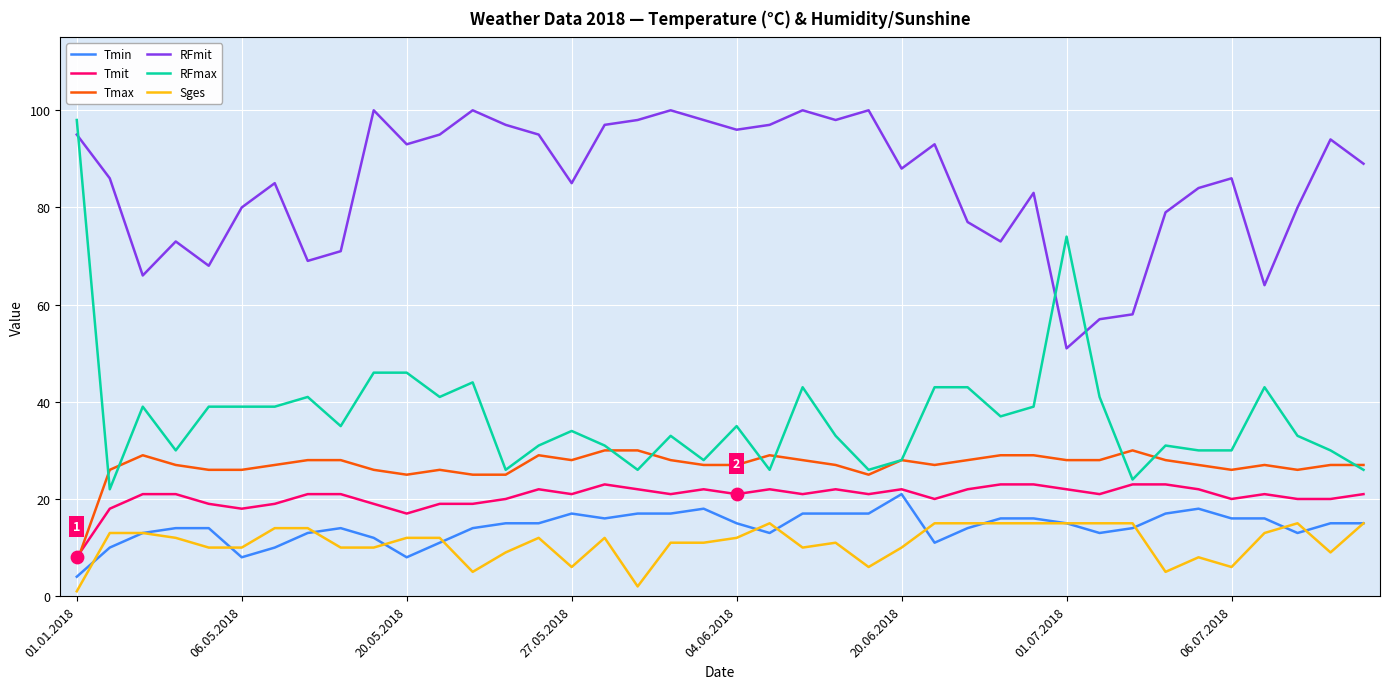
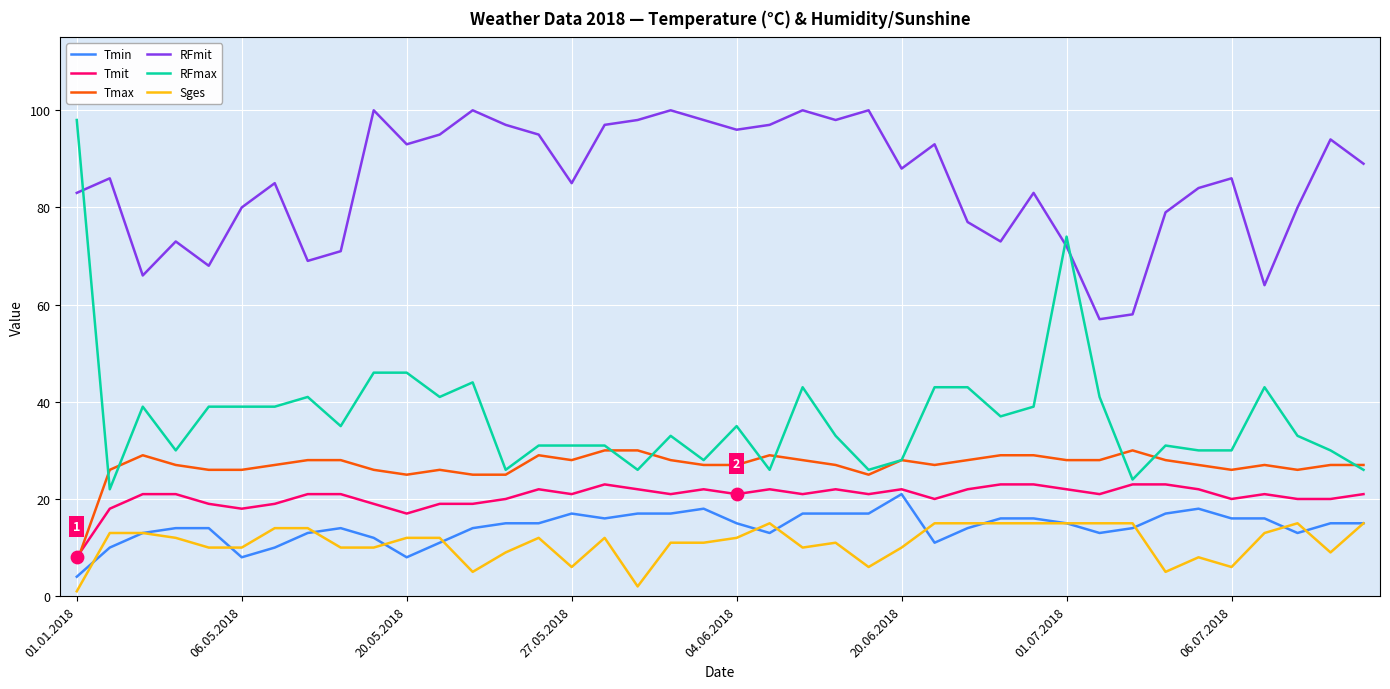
  {
    "Tmin": {
      "01.01.2018": 4,
      "06.05.2018": 8,
      "20.05.2018": 8,
      "27.05.2018": 17,
      "04.06.2018": 15,
      "20.06.2018": 21,
      "06.07.2018": 16
    },
    "Tmax": {
      "01.01.2018": 7,
      "06.05.2018": 26,
      "20.05.2018": 25,
      "27.05.2018": 28,
      "01.07.2018": 28,
      "06.07.2018": 26
    },
    "RFmit": {
-     "01.01.2018": 95,
+     "01.01.2018": 83,
      "06.05.2018": 80,
      "20.05.2018": 93,
      "27.05.2018": 85,
      "04.06.2018": 96,
      "20.06.2018": 88,
-     "01.07.2018": 51,
+     "01.07.2018": 72,
      "06.07.2018": 86
    },
    "RFmax": {
      "01.01.2018": 98,
      "06.05.2018": 39,
      "20.05.2018": 46,
-     "27.05.2018": 34,
+     "27.05.2018": 31,
      "04.06.2018": 35,
      "01.07.2018": 74,
      "06.07.2018": 30
    },
    "Sges": {
      "01.01.2018": 1,
      "06.05.2018": 10,
      "20.05.2018": 12,
      "27.05.2018": 6,
      "04.06.2018": 12,
      "20.06.2018": 10,
      "06.07.2018": 6
    }
  }
